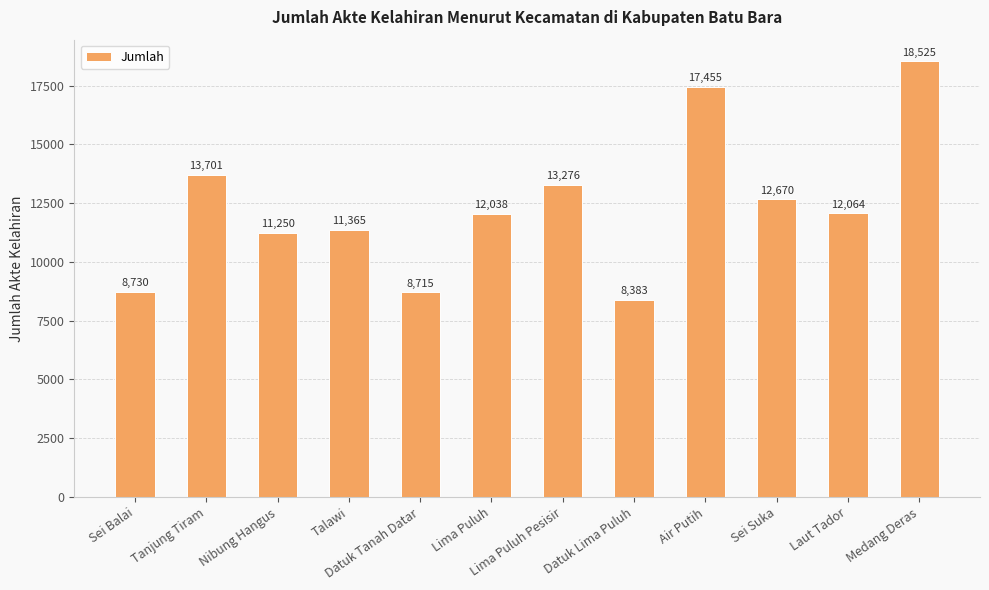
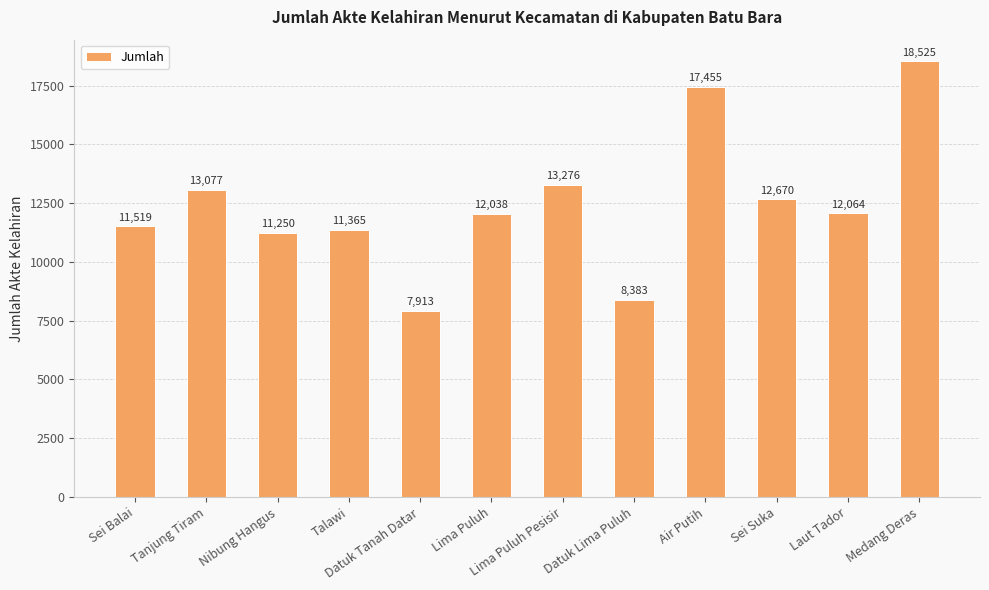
  {
-   "Sei Balai": "8,730",
-   "Tanjung Tiram": "13,701",
+   "Sei Balai": "11,519",
+   "Tanjung Tiram": "13,077",
    "Nibung Hangus": "11,250",
    "Talawi": "11,365",
-   "Datuk Tanah Datar": "8,715",
+   "Datuk Tanah Datar": "7,913",
    "Lima Puluh": "12,038",
    "Lima Puluh Pesisir": "13,276",
    "Datuk Lima Puluh": "8,383",
    "Air Putih": "17,455",
    "Sei Suka": "12,670",
    "Laut Tador": "12,064",
    "Medang Deras": "18,525"
  }
